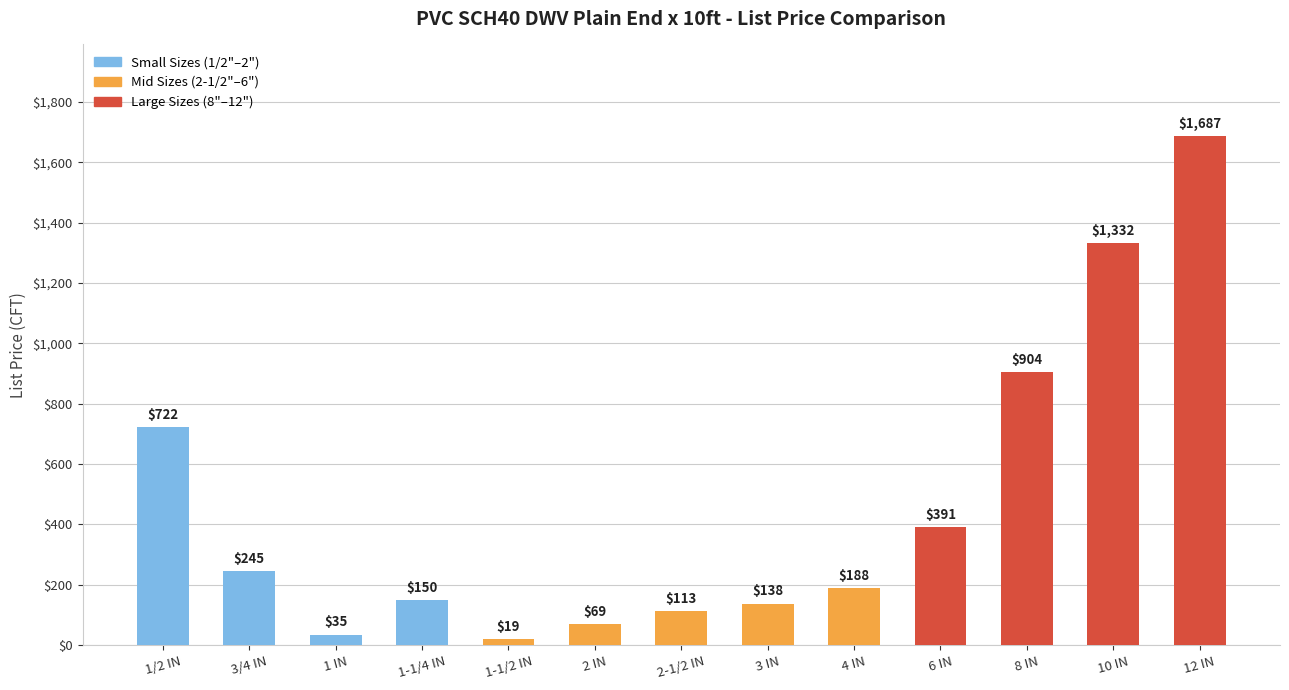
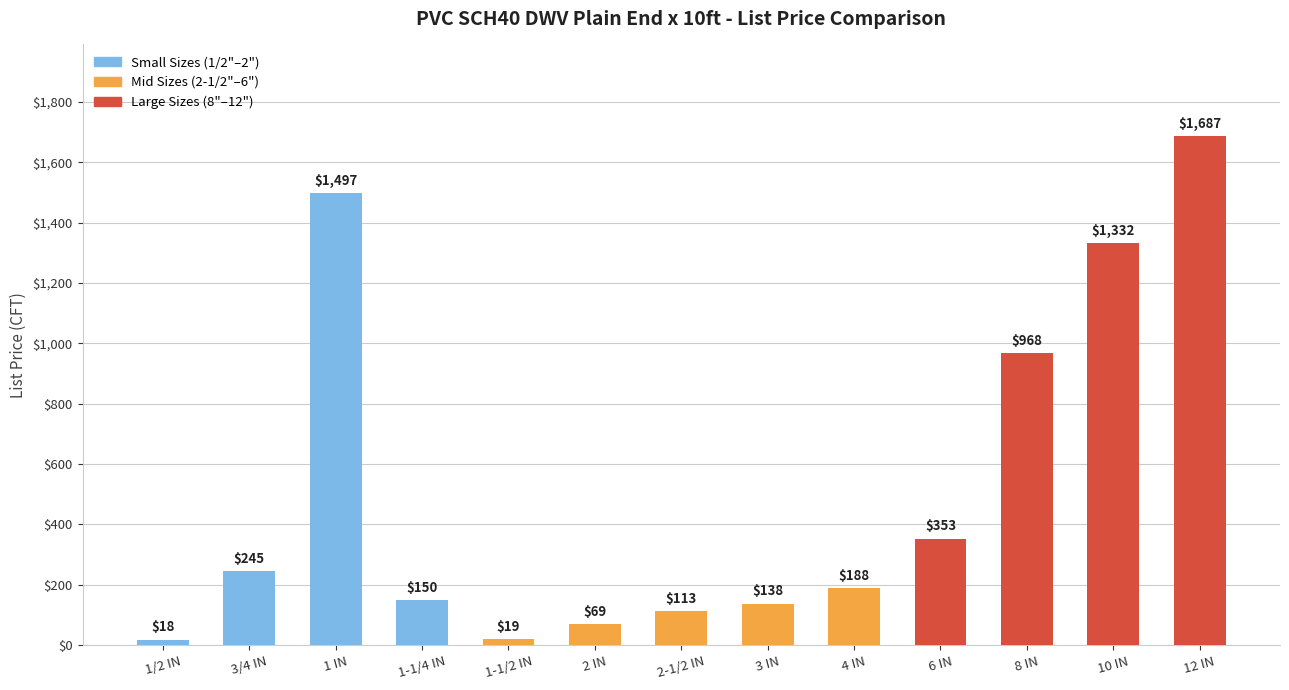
  {
-   "1/2 IN": "$722",
+   "1/2 IN": "$18",
    "3/4 IN": "$245",
-   "1 IN": "$35",
+   "1 IN": "$1,497",
    "1-1/4 IN": "$150",
    "1-1/2 IN": "$19",
    "2 IN": "$69",
    "2-1/2 IN": "$113",
    "3 IN": "$138",
    "4 IN": "$188",
-   "6 IN": "$391",
-   "8 IN": "$904",
+   "6 IN": "$353",
+   "8 IN": "$968",
    "10 IN": "$1,332",
    "12 IN": "$1,687"
  }
